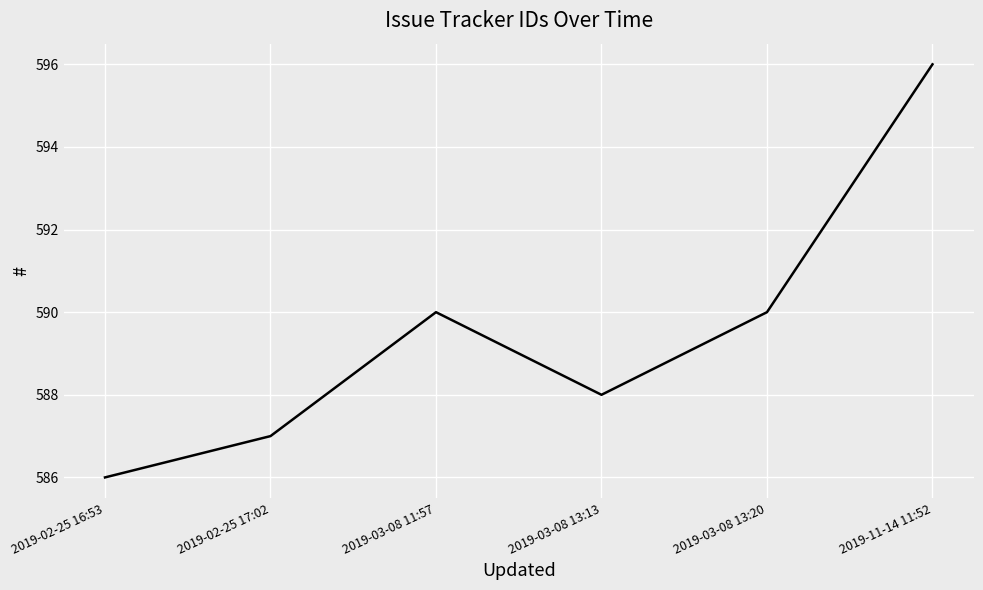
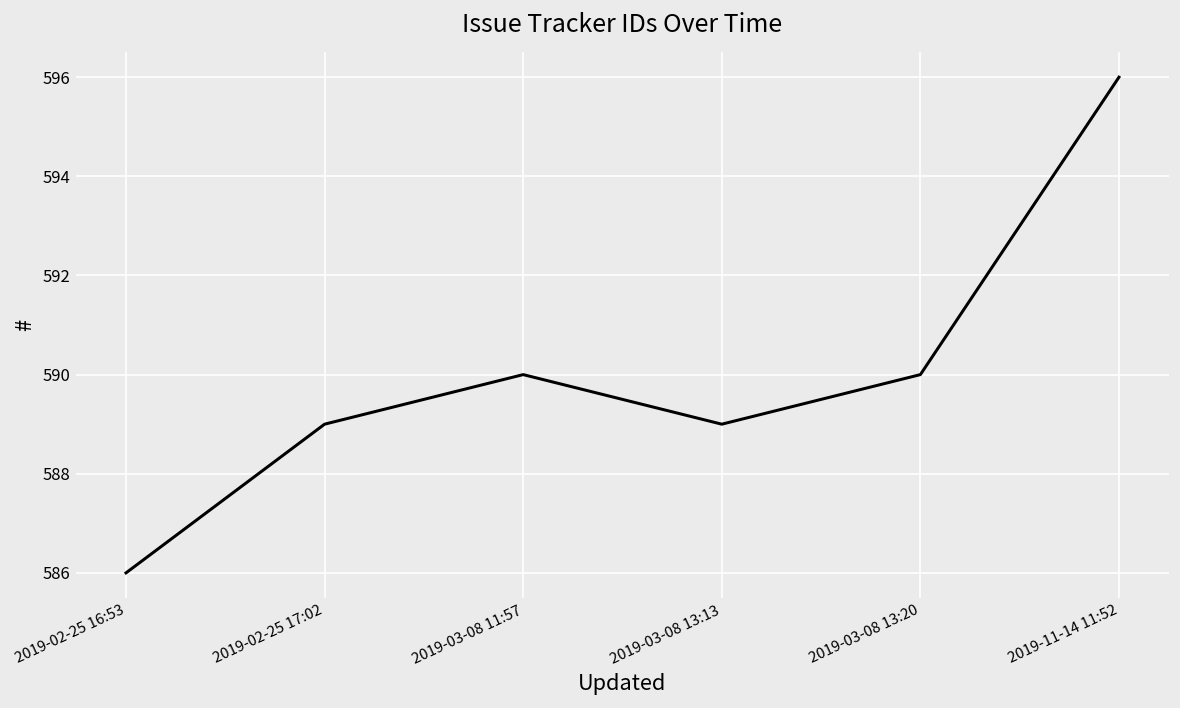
  {
    "2019-02-25 16:53": 586,
-   "2019-02-25 17:02": 587,
+   "2019-02-25 17:02": 589,
    "2019-03-08 11:57": 590,
-   "2019-03-08 13:13": 588,
+   "2019-03-08 13:13": 589,
    "2019-03-08 13:20": 590,
    "2019-11-14 11:52": 596
  }
